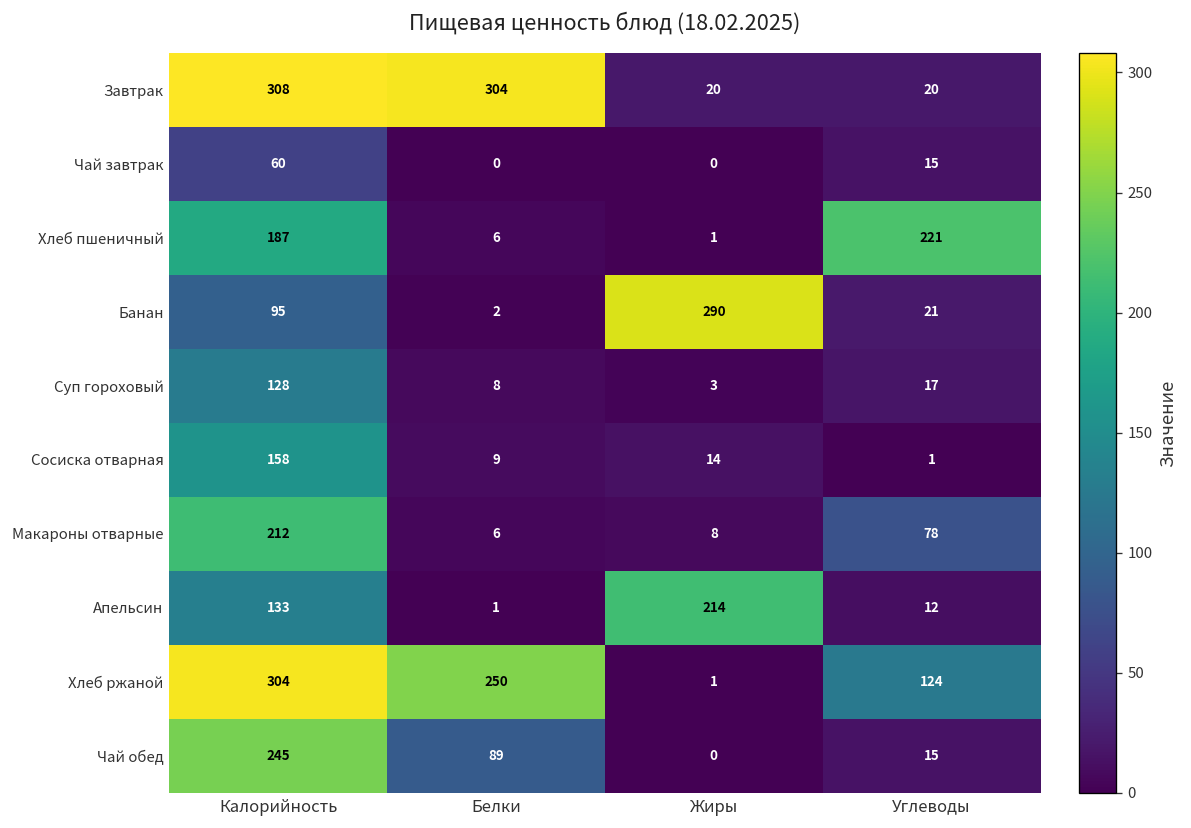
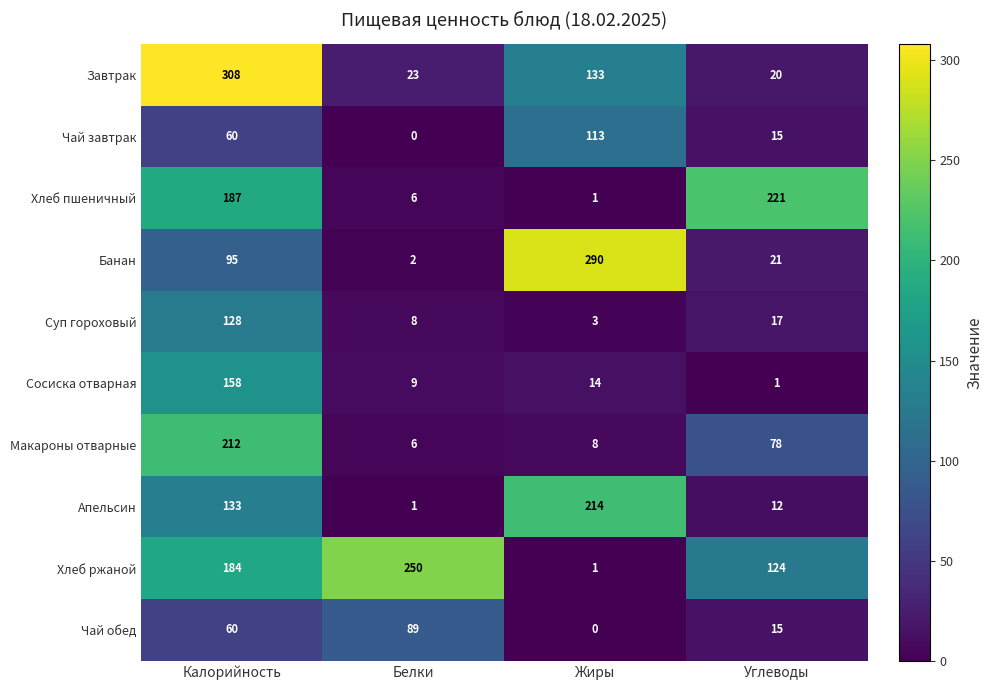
  {
    "Завтрак": {
      "Калорийность": 308,
-     "Белки": 304,
-     "Жиры": 20,
+     "Белки": 23,
+     "Жиры": 133,
      "Углеводы": 20
    },
    "Чай завтрак": {
      "Калорийность": 60,
      "Белки": 0,
-     "Жиры": 0,
+     "Жиры": 113,
      "Углеводы": 15
    },
    "Хлеб пшеничный": {
      "Калорийность": 187,
      "Белки": 6,
      "Жиры": 1,
      "Углеводы": 221
    },
    "Банан": {
      "Калорийность": 95,
      "Белки": 2,
      "Жиры": 290,
      "Углеводы": 21
    },
    "Суп гороховый": {
      "Калорийность": 128,
      "Белки": 8,
      "Жиры": 3,
      "Углеводы": 17
    },
    "Сосиска отварная": {
      "Калорийность": 158,
      "Белки": 9,
      "Жиры": 14,
      "Углеводы": 1
    },
    "Макароны отварные": {
      "Калорийность": 212,
      "Белки": 6,
      "Жиры": 8,
      "Углеводы": 78
    },
    "Апельсин": {
      "Калорийность": 133,
      "Белки": 1,
      "Жиры": 214,
      "Углеводы": 12
    },
    "Хлеб ржаной": {
-     "Калорийность": 304,
+     "Калорийность": 184,
      "Белки": 250,
      "Жиры": 1,
      "Углеводы": 124
    },
    "Чай обед": {
-     "Калорийность": 245,
+     "Калорийность": 60,
      "Белки": 89,
      "Жиры": 0,
      "Углеводы": 15
    }
  }
